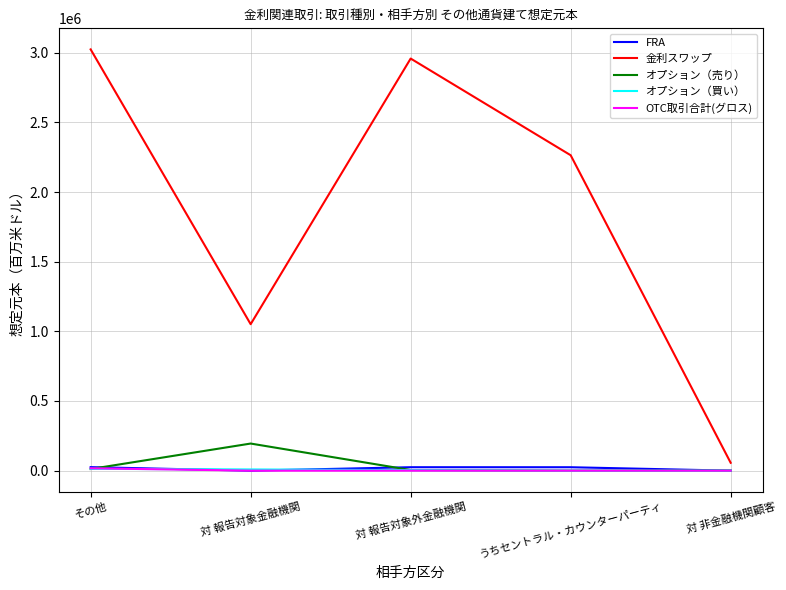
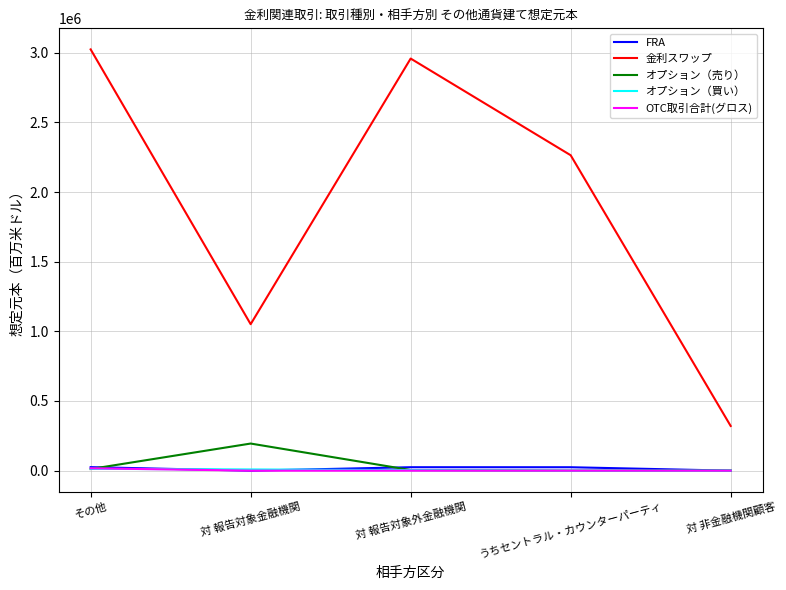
  {
    "FRA": {
      "対 報告対象外金融機関": 20000,
      "うちセントラル・カウンターパーティ": 20000
    },
    "金利スワップ": {
      "その他": 3020000,
      "対 報告対象金融機関": 1050000,
      "対 報告対象外金融機関": 2960000,
      "うちセントラル・カウンターパーティ": 2260000,
-     "対 非金融機関顧客": 60000
+     "対 非金融機関顧客": 320000
    },
    "オプション（売り）": {
      "対 報告対象金融機関": 190000
    }
  }
